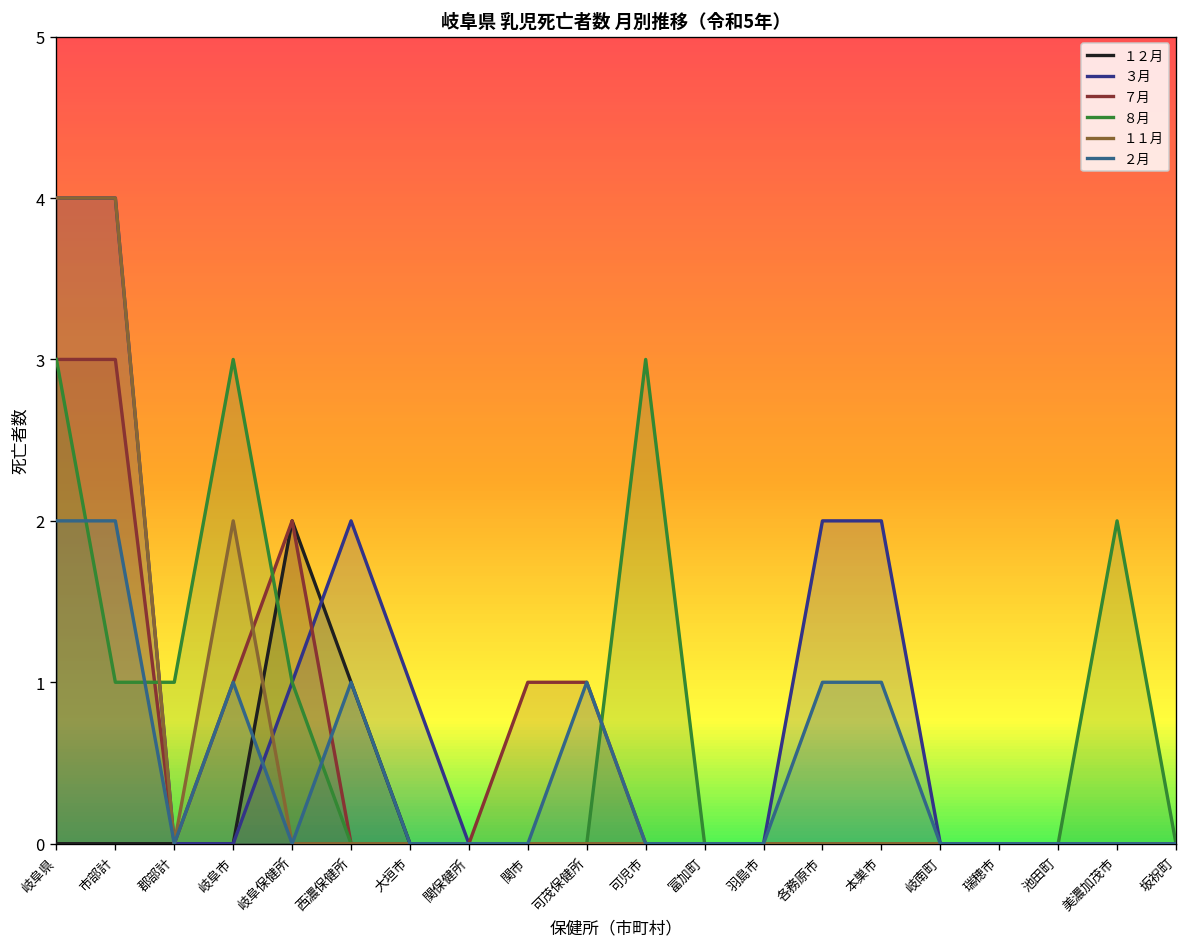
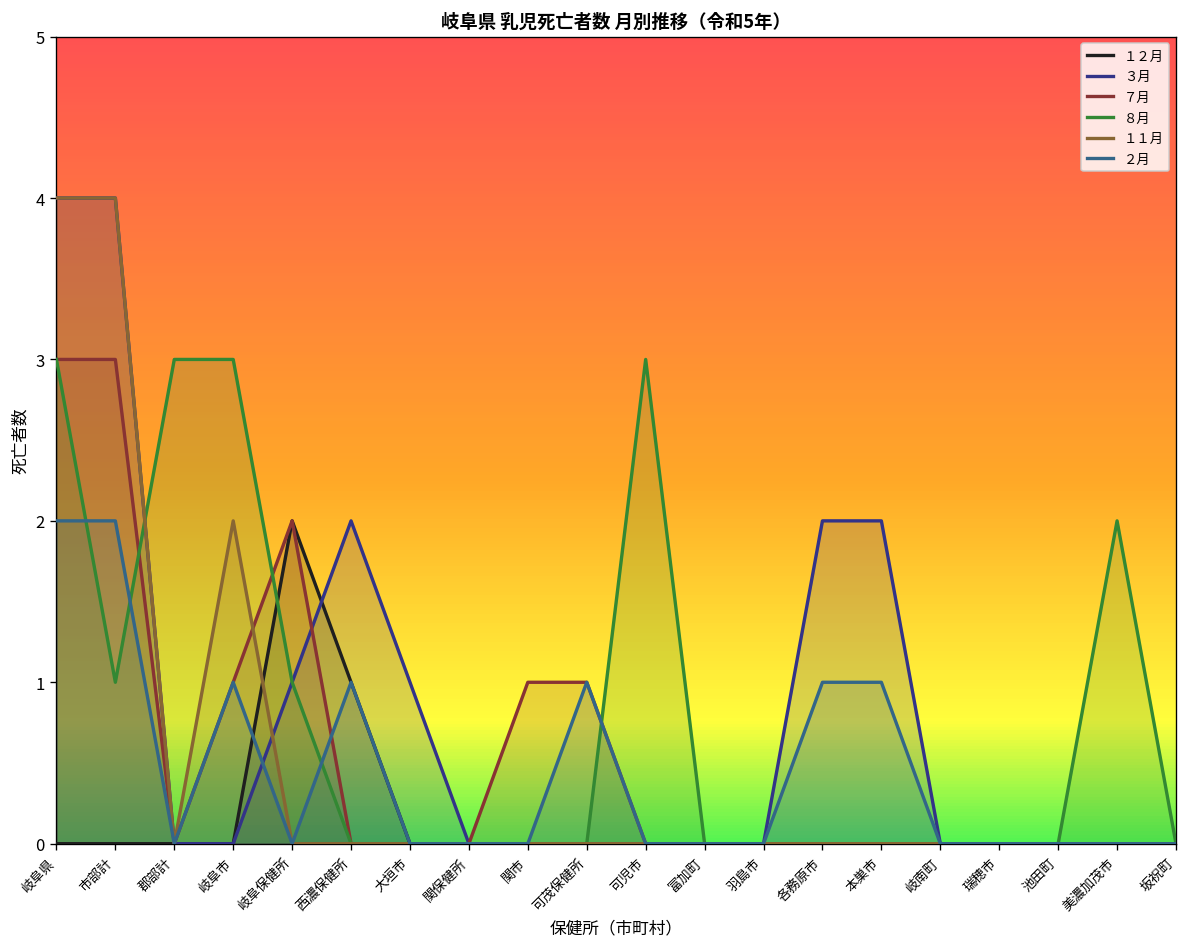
  {
    "１２月": {
      "岐阜県": 0,
      "市部計": 0
    },
    "８月": {
      "市部計": 1,
-     "郡部計": 1,
+     "郡部計": 3,
      "岐阜市": 3,
      "可児市": 3,
      "美濃加茂市": 2
    }
  }
